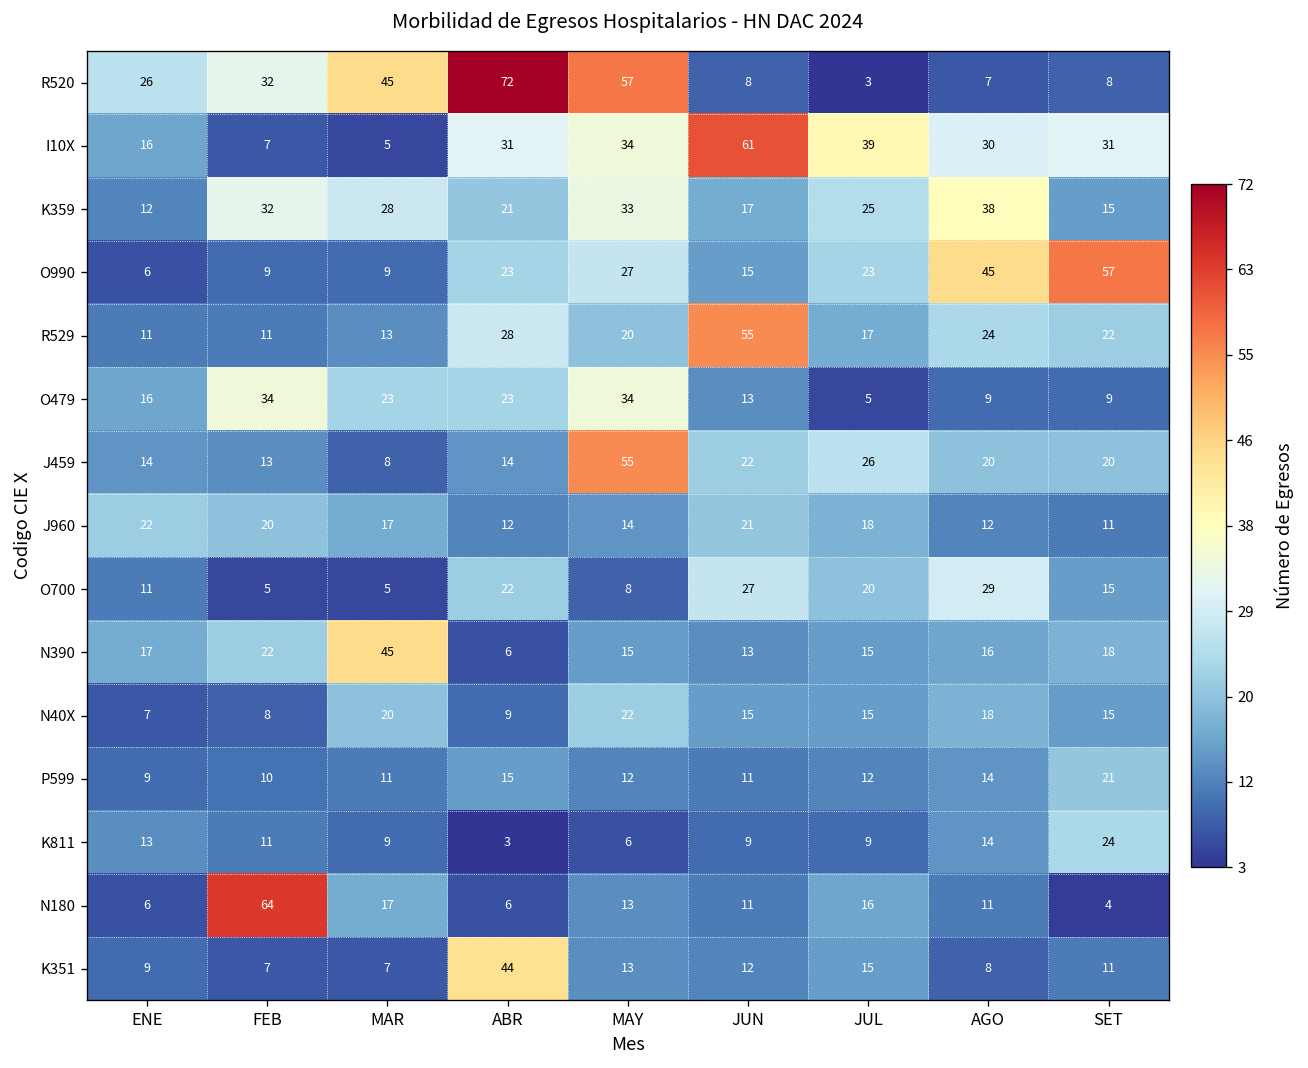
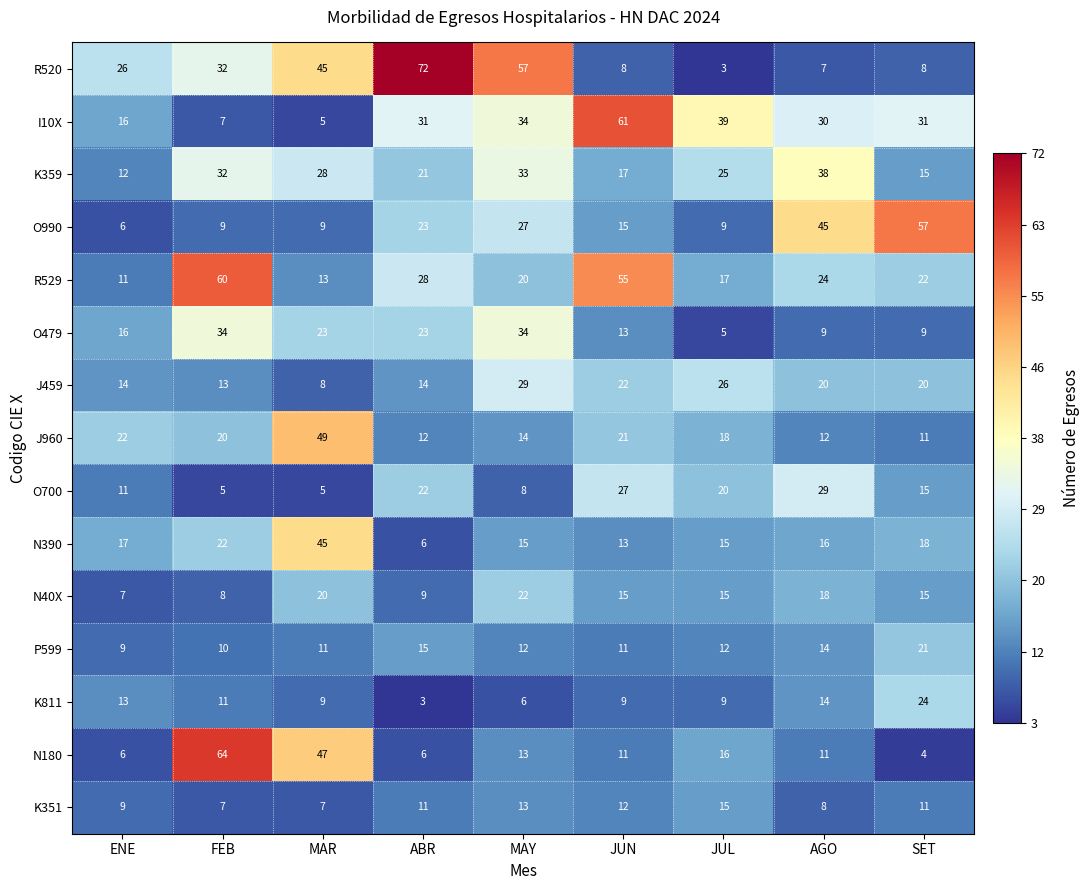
  {
    "R520": {
      "ENE": 26,
      "FEB": 32,
      "MAR": 45,
      "ABR": 72,
      "MAY": 57,
      "JUN": 8,
      "JUL": 3,
      "AGO": 7,
      "SET": 8
    },
    "I10X": {
      "ENE": 16,
      "FEB": 7,
      "MAR": 5,
      "ABR": 31,
      "MAY": 34,
      "JUN": 61,
      "JUL": 39,
      "AGO": 30,
      "SET": 31
    },
    "K359": {
      "ENE": 12,
      "FEB": 32,
      "MAR": 28,
      "ABR": 21,
      "MAY": 33,
      "JUN": 17,
      "JUL": 25,
      "AGO": 38,
      "SET": 15
    },
    "O990": {
      "ENE": 6,
      "FEB": 9,
      "MAR": 9,
      "ABR": 23,
      "MAY": 27,
      "JUN": 15,
-     "JUL": 23,
+     "JUL": 9,
      "AGO": 45,
      "SET": 57
    },
    "R529": {
      "ENE": 11,
-     "FEB": 11,
+     "FEB": 60,
      "MAR": 13,
      "ABR": 28,
      "MAY": 20,
      "JUN": 55,
      "JUL": 17,
      "AGO": 24,
      "SET": 22
    },
    "O479": {
      "ENE": 16,
      "FEB": 34,
      "MAR": 23,
      "ABR": 23,
      "MAY": 34,
      "JUN": 13,
      "JUL": 5,
      "AGO": 9,
      "SET": 9
    },
    "J459": {
      "ENE": 14,
      "FEB": 13,
      "MAR": 8,
      "ABR": 14,
-     "MAY": 55,
+     "MAY": 29,
      "JUN": 22,
      "JUL": 26,
      "AGO": 20,
      "SET": 20
    },
    "J960": {
      "ENE": 22,
      "FEB": 20,
-     "MAR": 17,
+     "MAR": 49,
      "ABR": 12,
      "MAY": 14,
      "JUN": 21,
      "JUL": 18,
      "AGO": 12,
      "SET": 11
    },
    "O700": {
      "ENE": 11,
      "FEB": 5,
      "MAR": 5,
      "ABR": 22,
      "MAY": 8,
      "JUN": 27,
      "JUL": 20,
      "AGO": 29,
      "SET": 15
    },
    "N390": {
      "ENE": 17,
      "FEB": 22,
      "MAR": 45,
      "ABR": 6,
      "MAY": 15,
      "JUN": 13,
      "JUL": 15,
      "AGO": 16,
      "SET": 18
    },
    "N40X": {
      "ENE": 7,
      "FEB": 8,
      "MAR": 20,
      "ABR": 9,
      "MAY": 22,
      "JUN": 15,
      "JUL": 15,
      "AGO": 18,
      "SET": 15
    },
    "P599": {
      "ENE": 9,
      "FEB": 10,
      "MAR": 11,
      "ABR": 15,
      "MAY": 12,
      "JUN": 11,
      "JUL": 12,
      "AGO": 14,
      "SET": 21
    },
    "K811": {
      "ENE": 13,
      "FEB": 11,
      "MAR": 9,
      "ABR": 3,
      "MAY": 6,
      "JUN": 9,
      "JUL": 9,
      "AGO": 14,
      "SET": 24
    },
    "N180": {
      "ENE": 6,
      "FEB": 64,
-     "MAR": 17,
+     "MAR": 47,
      "ABR": 6,
      "MAY": 13,
      "JUN": 11,
      "JUL": 16,
      "AGO": 11,
      "SET": 4
    },
    "K351": {
      "ENE": 9,
      "FEB": 7,
      "MAR": 7,
-     "ABR": 44,
+     "ABR": 11,
      "MAY": 13,
      "JUN": 12,
      "JUL": 15,
      "AGO": 8,
      "SET": 11
    }
  }
